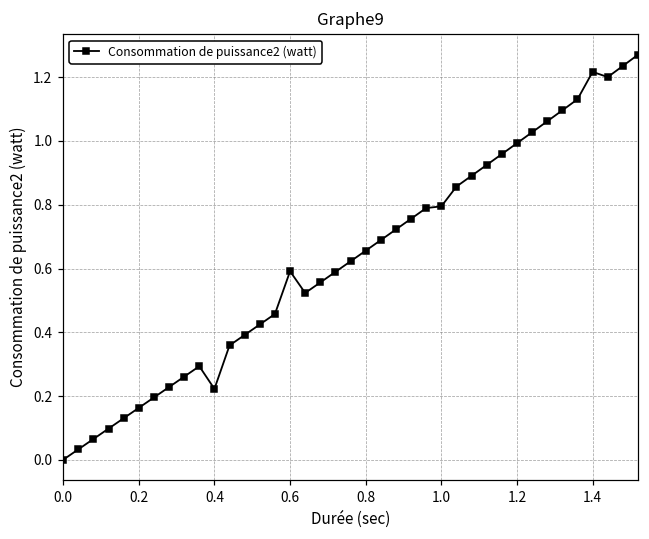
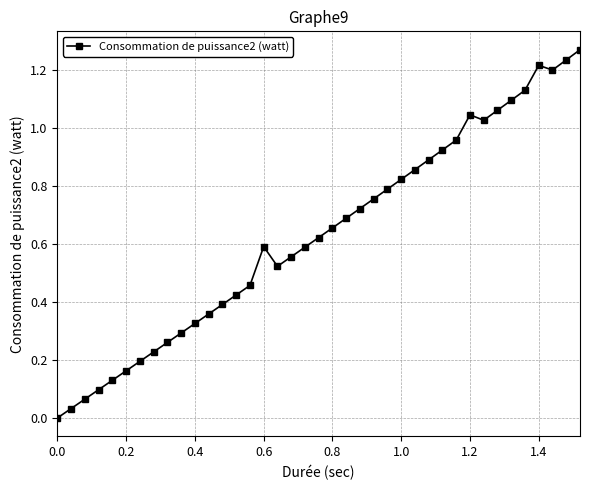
  {
    "0.0": 0.00,
    "0.2": 0.16,
-   "0.4": 0.22,
+   "0.4": 0.33,
    "0.6": 0.59,
    "0.8": 0.66,
-   "1.0": 0.79,
-   "1.2": 0.99,
+   "1.0": 0.82,
+   "1.2": 1.05,
    "1.4": 1.22
  }
